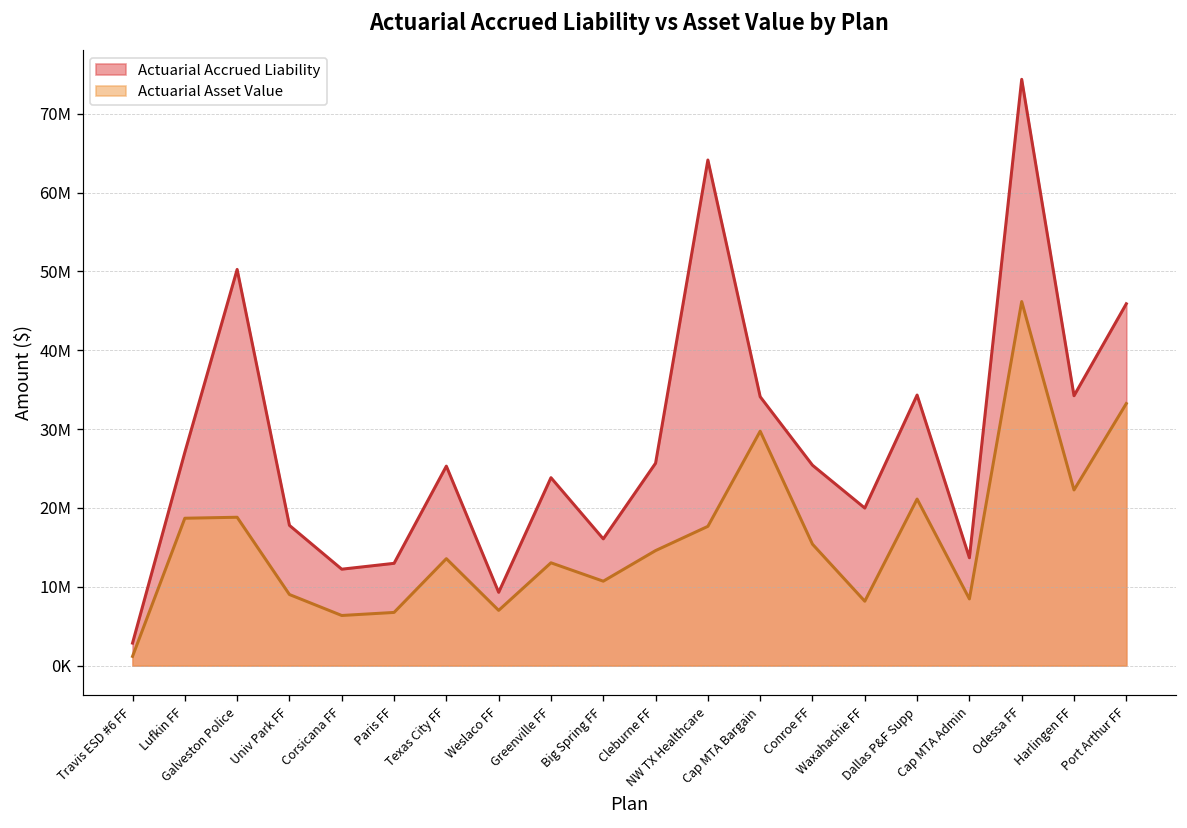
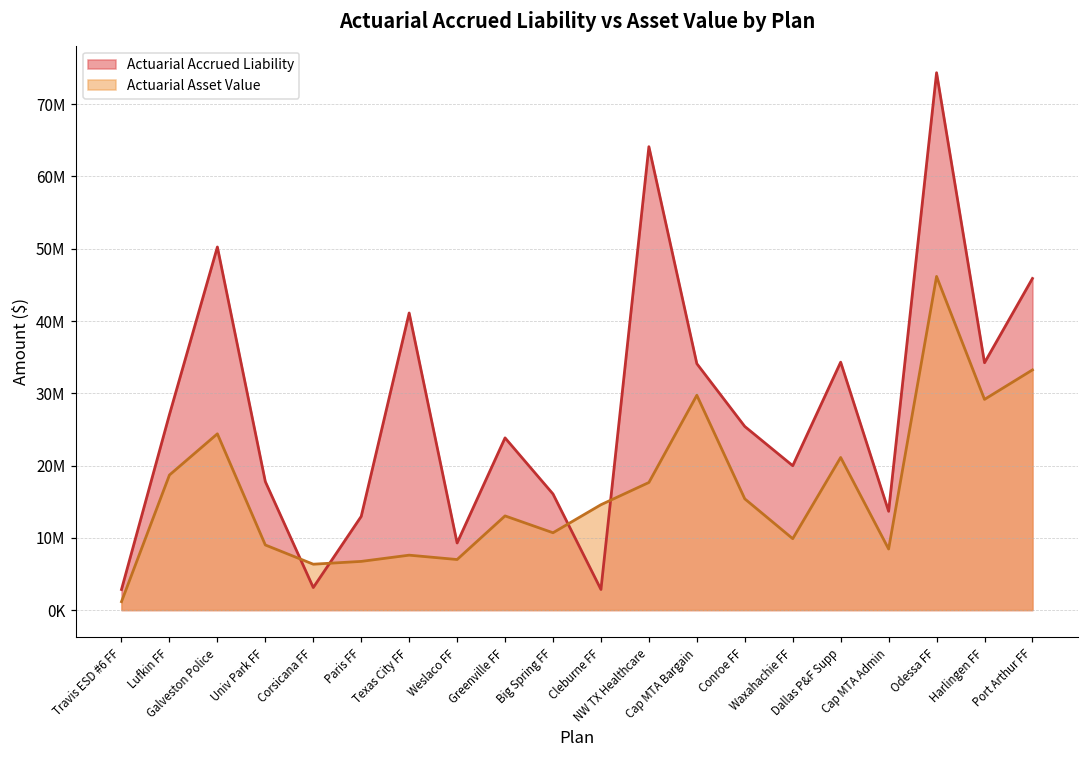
  {
    "Actuarial Accrued Liability": {
      "Travis ESD #6 FF": 3000000,
      "Lufkin FF": 27000000,
      "Galveston Police": 50000000,
      "Univ Park FF": 18000000,
-     "Corsicana FF": 12000000,
+     "Corsicana FF": 3000000,
      "Paris FF": 13000000,
-     "Texas City FF": 25000000,
+     "Texas City FF": 41000000,
      "Weslaco FF": 9000000,
      "Greenville FF": 24000000,
      "Big Spring FF": 16000000,
-     "Cleburne FF": 26000000,
+     "Cleburne FF": 3000000,
      "NW TX Healthcare": 64000000,
      "Cap MTA Bargain": 34000000,
      "Conroe FF": 25000000,
      "Waxahachie FF": 20000000,
      "Dallas P&F Supp": 34000000,
      "Cap MTA Admin": 14000000,
      "Odessa FF": 74000000,
      "Harlingen FF": 34000000,
      "Port Arthur FF": 46000000
    },
    "Actuarial Asset Value": {
      "Travis ESD #6 FF": 1000000,
      "Lufkin FF": 19000000,
-     "Galveston Police": 19000000,
+     "Galveston Police": 24000000,
      "Univ Park FF": 9000000,
      "Corsicana FF": 6000000,
      "Paris FF": 7000000,
-     "Texas City FF": 14000000,
+     "Texas City FF": 8000000,
      "Weslaco FF": 7000000,
      "Greenville FF": 13000000,
      "Big Spring FF": 11000000,
      "Cleburne FF": 15000000,
      "NW TX Healthcare": 18000000,
      "Cap MTA Bargain": 30000000,
      "Conroe FF": 15000000,
-     "Waxahachie FF": 8000000,
+     "Waxahachie FF": 10000000,
      "Dallas P&F Supp": 21000000,
      "Cap MTA Admin": 8000000,
      "Odessa FF": 46000000,
-     "Harlingen FF": 22000000,
+     "Harlingen FF": 29000000,
      "Port Arthur FF": 33000000
    }
  }
